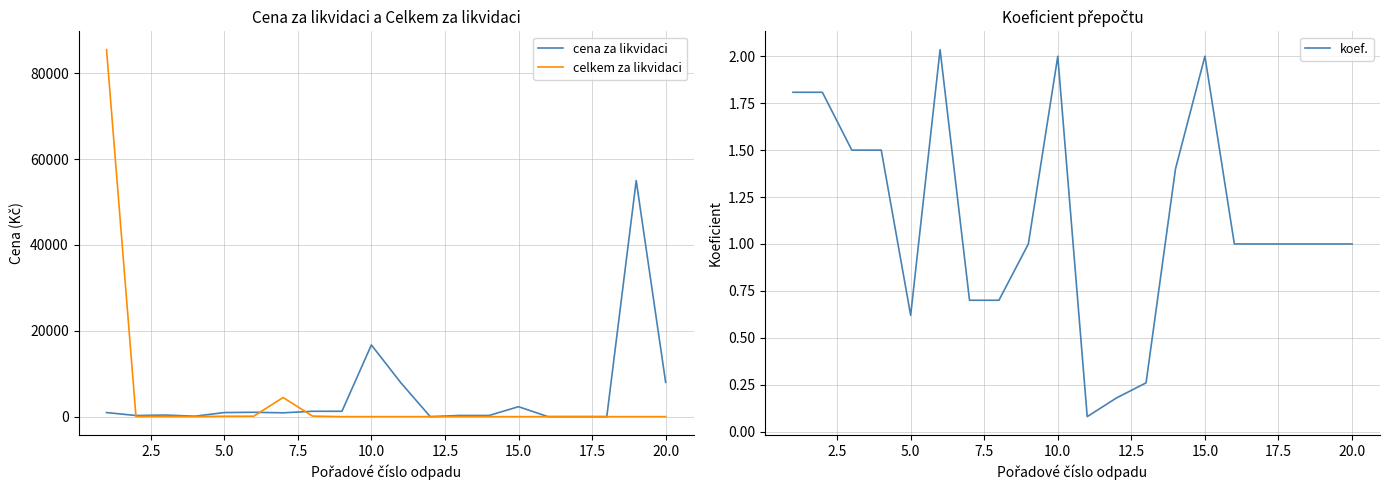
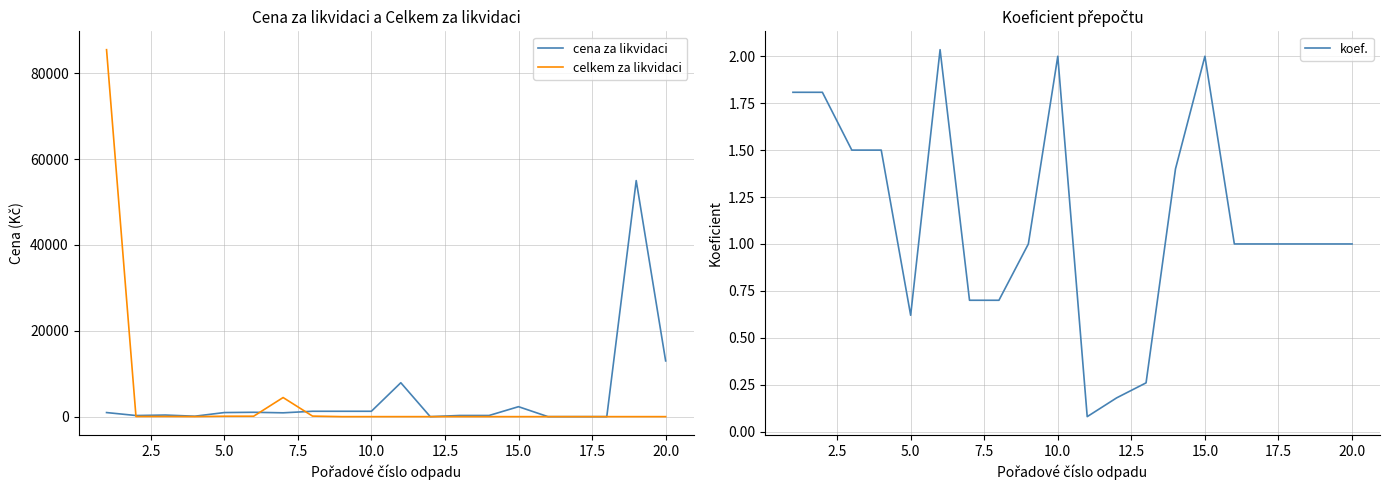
  {
    "Cena za likvidaci a Celkem za likvidaci": {
      "cena za likvidaci": {
        "5.0": 1000,
-       "10.0": 17000,
+       "10.0": 1000,
        "15.0": 2000,
-       "20.0": 8000
+       "20.0": 13000
      },
      "celkem za likvidaci": {
        "5.0": 0,
        "10.0": 0,
        "15.0": 0,
        "20.0": 0
      }
    },
    "Koeficient přepočtu": {
      "5.0": 0.62,
      "10.0": 2.00,
      "15.0": 2.00,
      "20.0": 1.00
    }
  }
